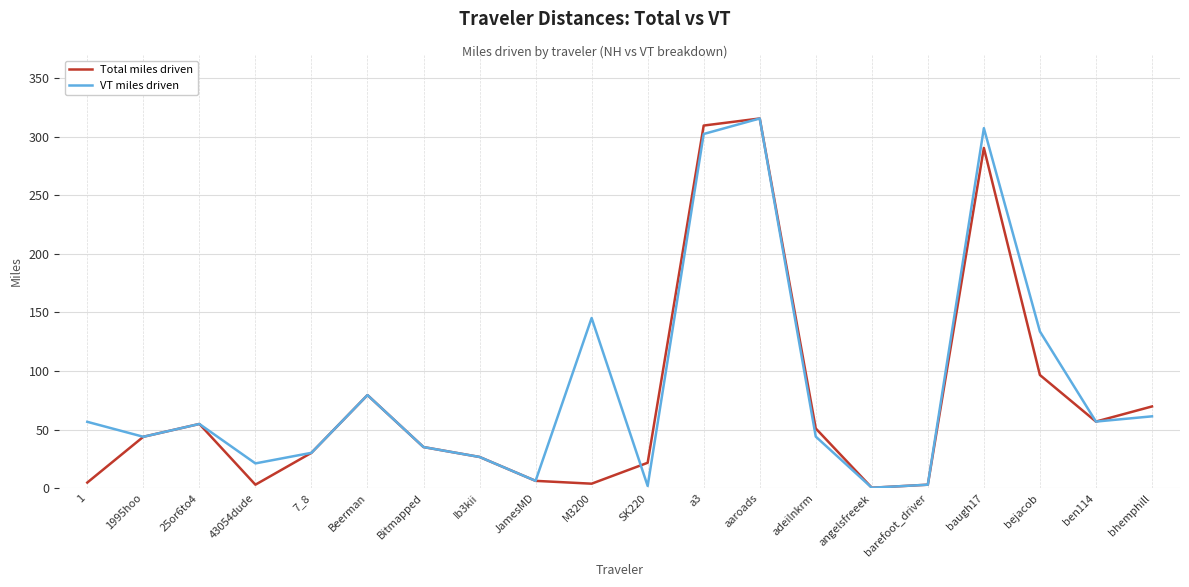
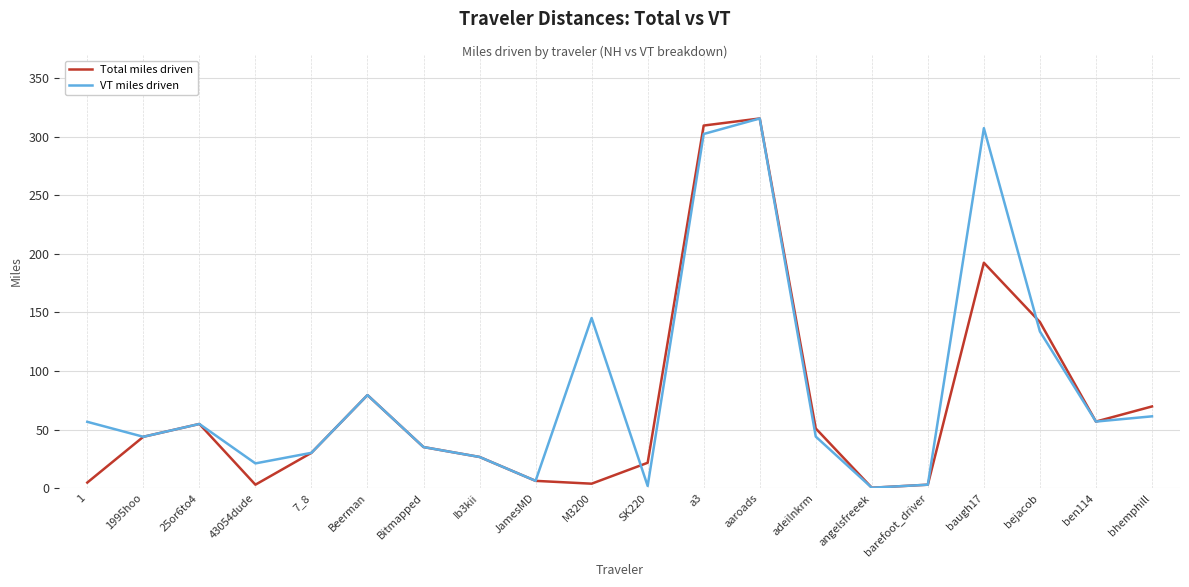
  {
    "Total miles driven": {
      "1": 5,
      "43054dude": 3,
      "M3200": 4,
      "SK220": 22,
      "a3": 310,
      "adeilnkrm": 51,
-     "baugh17": 291,
-     "bejacob": 97,
+     "baugh17": 193,
+     "bejacob": 142,
      "bhemphill": 70
    },
    "VT miles driven": {
      "1": 57,
      "43054dude": 21,
      "M3200": 145,
      "SK220": 2,
      "a3": 303,
      "adeilnkrm": 44,
      "baugh17": 307,
      "bejacob": 134,
      "bhemphill": 61
    }
  }
